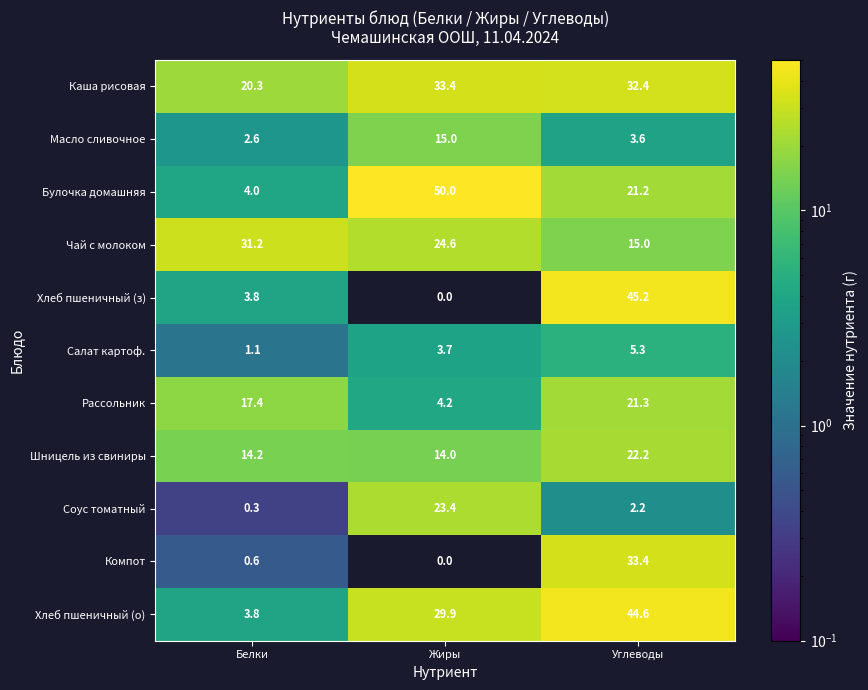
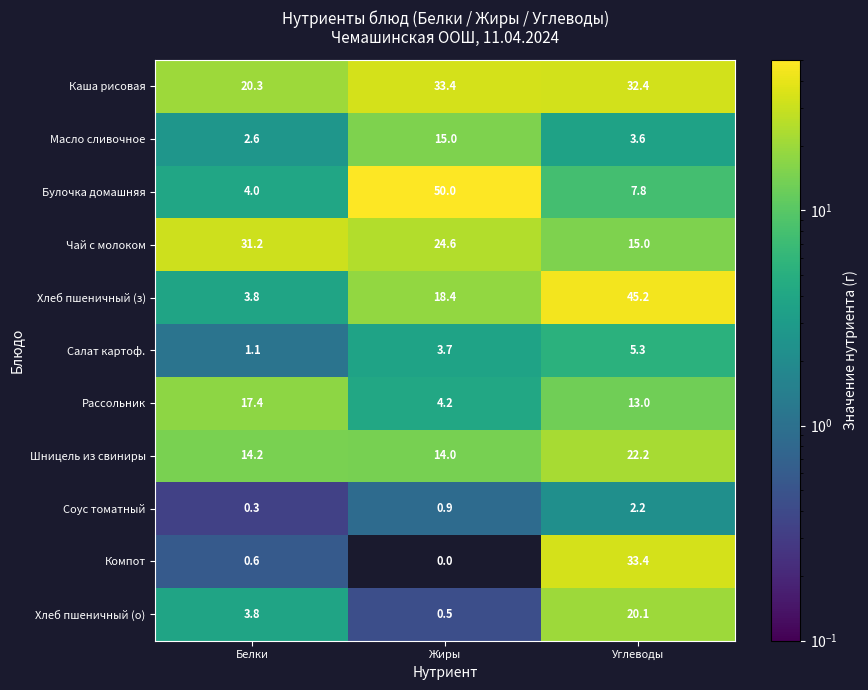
  {
    "Каша рисовая": {
      "Белки": 20.3,
      "Жиры": 33.4,
      "Углеводы": 32.4
    },
    "Масло сливочное": {
      "Белки": 2.6,
      "Жиры": 15.0,
      "Углеводы": 3.6
    },
    "Булочка домашняя": {
      "Белки": 4.0,
      "Жиры": 50.0,
-     "Углеводы": 21.2
+     "Углеводы": 7.8
    },
    "Чай с молоком": {
      "Белки": 31.2,
      "Жиры": 24.6,
      "Углеводы": 15.0
    },
    "Хлеб пшеничный (з)": {
      "Белки": 3.8,
-     "Жиры": 0.0,
+     "Жиры": 18.4,
      "Углеводы": 45.2
    },
    "Салат картоф.": {
      "Белки": 1.1,
      "Жиры": 3.7,
      "Углеводы": 5.3
    },
    "Рассольник": {
      "Белки": 17.4,
      "Жиры": 4.2,
-     "Углеводы": 21.3
+     "Углеводы": 13.0
    },
    "Шницель из свиниры": {
      "Белки": 14.2,
      "Жиры": 14.0,
      "Углеводы": 22.2
    },
    "Соус томатный": {
      "Белки": 0.3,
-     "Жиры": 23.4,
+     "Жиры": 0.9,
      "Углеводы": 2.2
    },
    "Компот": {
      "Белки": 0.6,
      "Жиры": 0.0,
      "Углеводы": 33.4
    },
    "Хлеб пшеничный (о)": {
      "Белки": 3.8,
-     "Жиры": 29.9,
-     "Углеводы": 44.6
+     "Жиры": 0.5,
+     "Углеводы": 20.1
    }
  }
